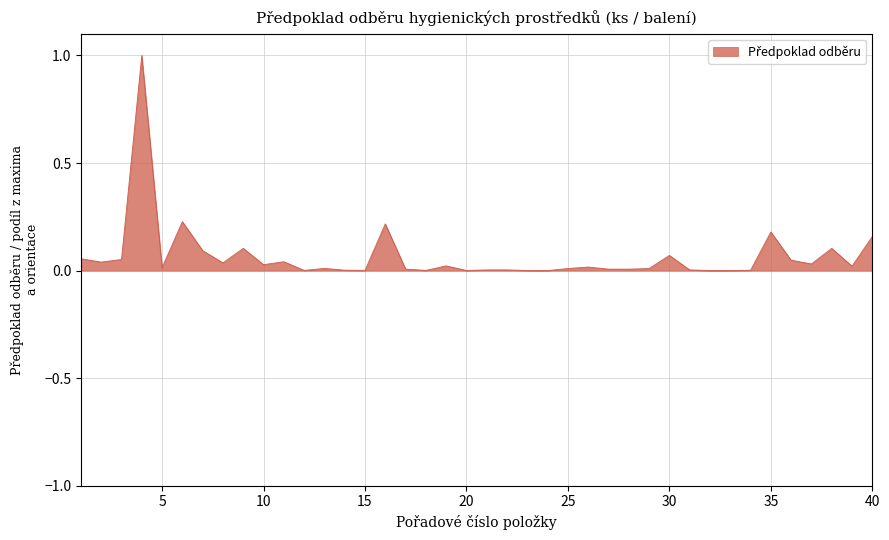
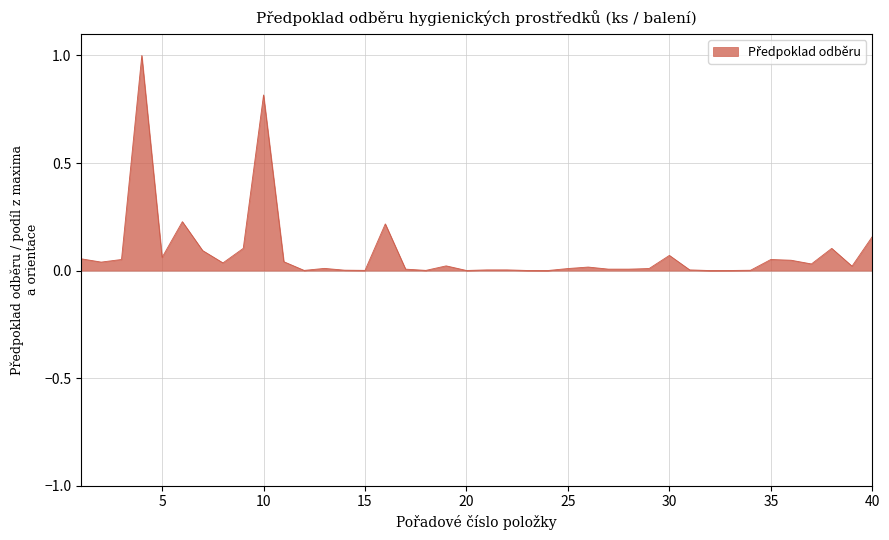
  {
-   "5": 0.01,
-   "10": 0.03,
+   "5": 0.06,
+   "10": 0.82,
    "15": 0.00,
    "20": 0.00,
    "25": 0.01,
    "30": 0.07,
-   "35": 0.18,
+   "35": 0.05,
    "40": 0.16
  }
